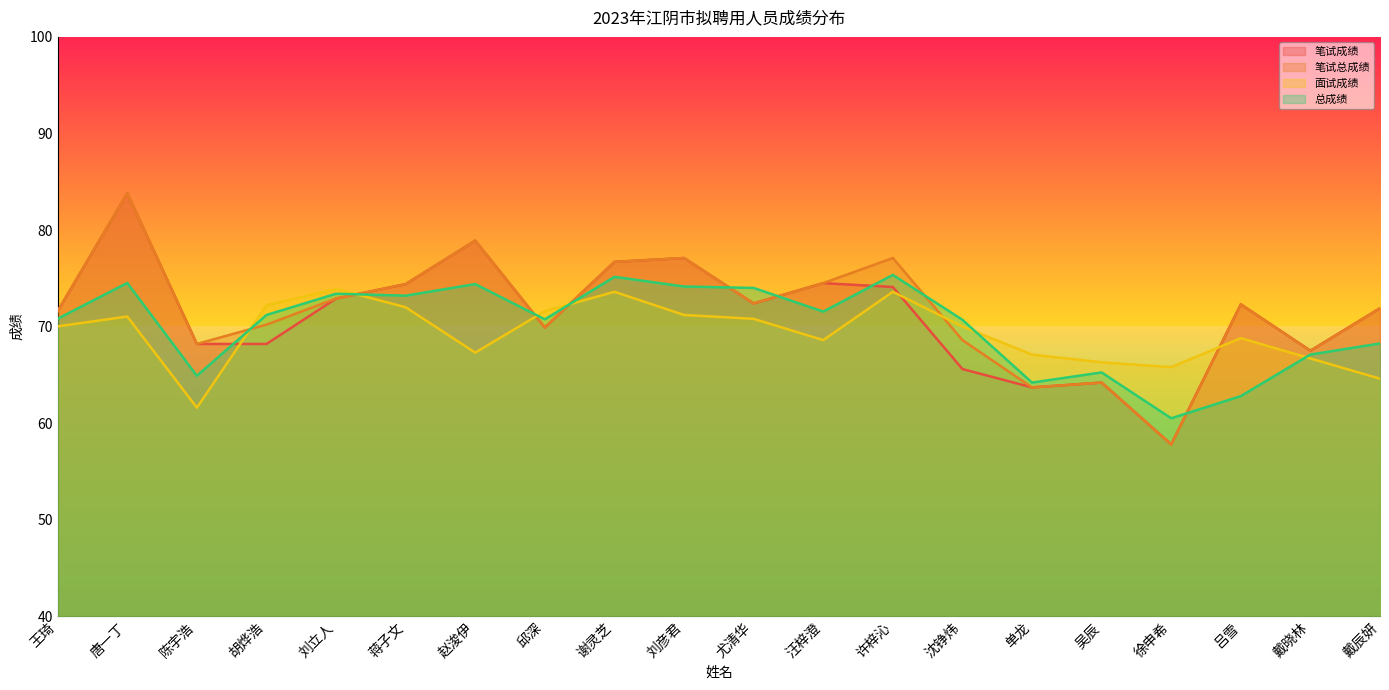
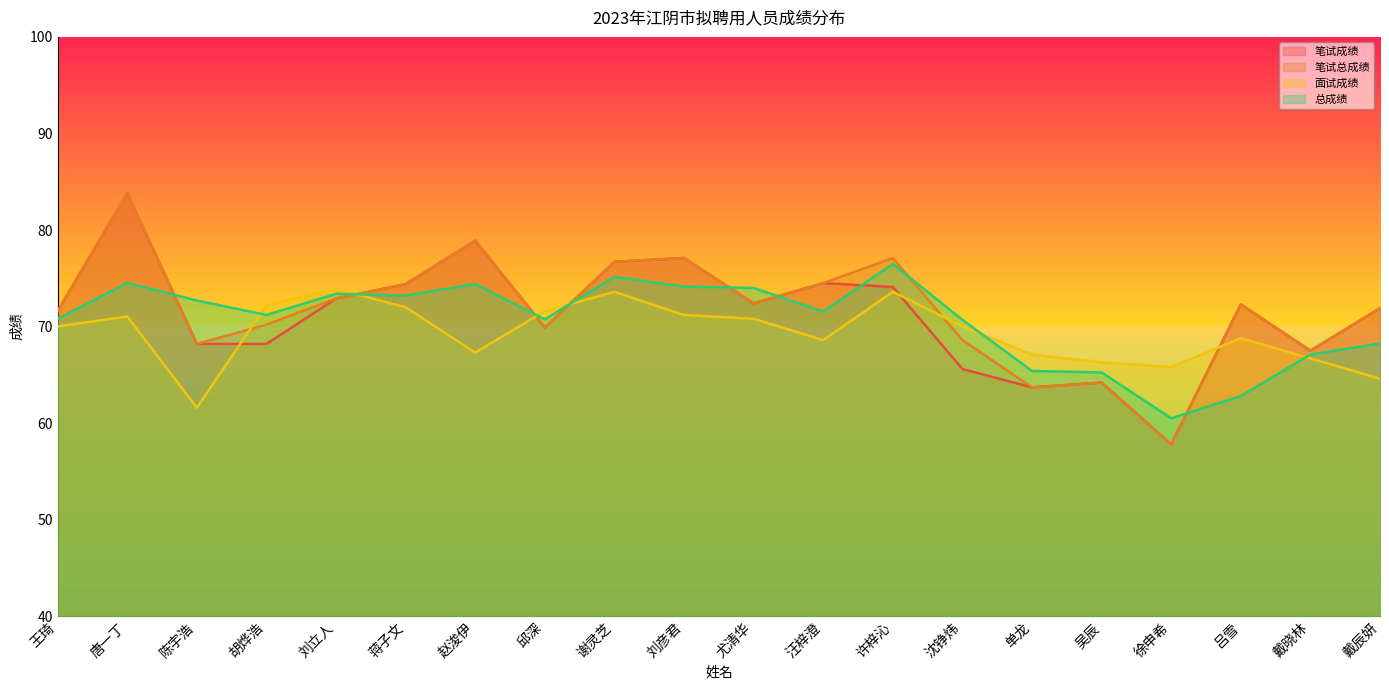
  {
    "总成绩": {
      "王琦": 71,
      "唐一丁": 75,
-     "陈宇浩": 65,
+     "陈宇浩": 73,
      "胡烨浩": 71,
      "刘立人": 73,
      "蒋子文": 73,
      "赵浚伊": 74,
      "邱深": 71,
      "谢灵芝": 75,
      "刘彦君": 74,
      "尤清华": 74,
      "汪梓澄": 72,
-     "许梓沁": 75,
+     "许梓沁": 76,
      "沈铮炜": 71,
-     "单龙": 64,
+     "单龙": 65,
      "吴辰": 65,
      "徐申希": 61,
      "吕雪": 63,
      "戴晓林": 67,
      "戴辰妍": 68
    }
  }
